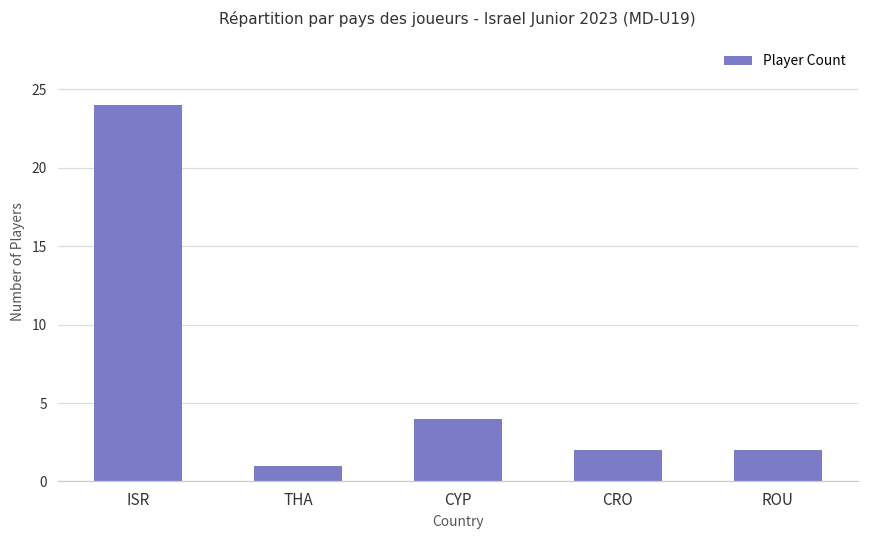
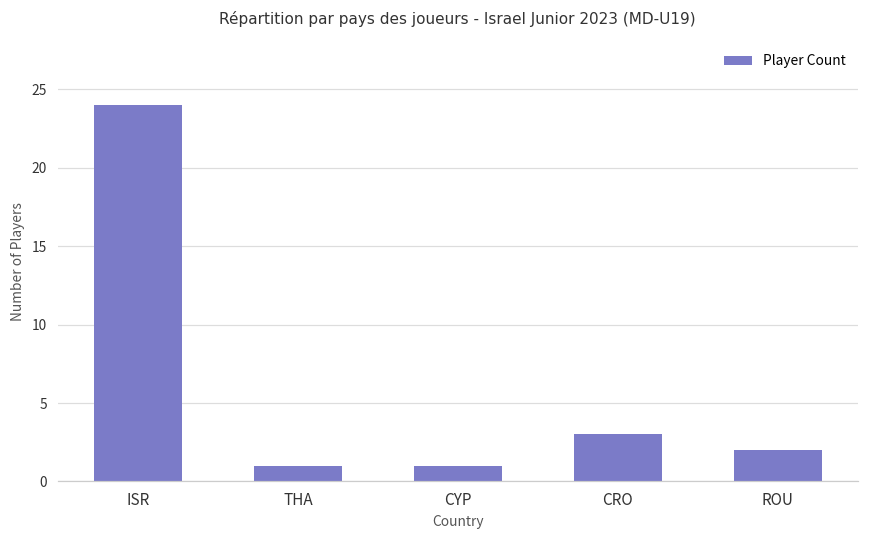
  {
    "ISR": 24,
    "THA": 1,
-   "CYP": 4,
-   "CRO": 2,
+   "CYP": 1,
+   "CRO": 3,
    "ROU": 2
  }
